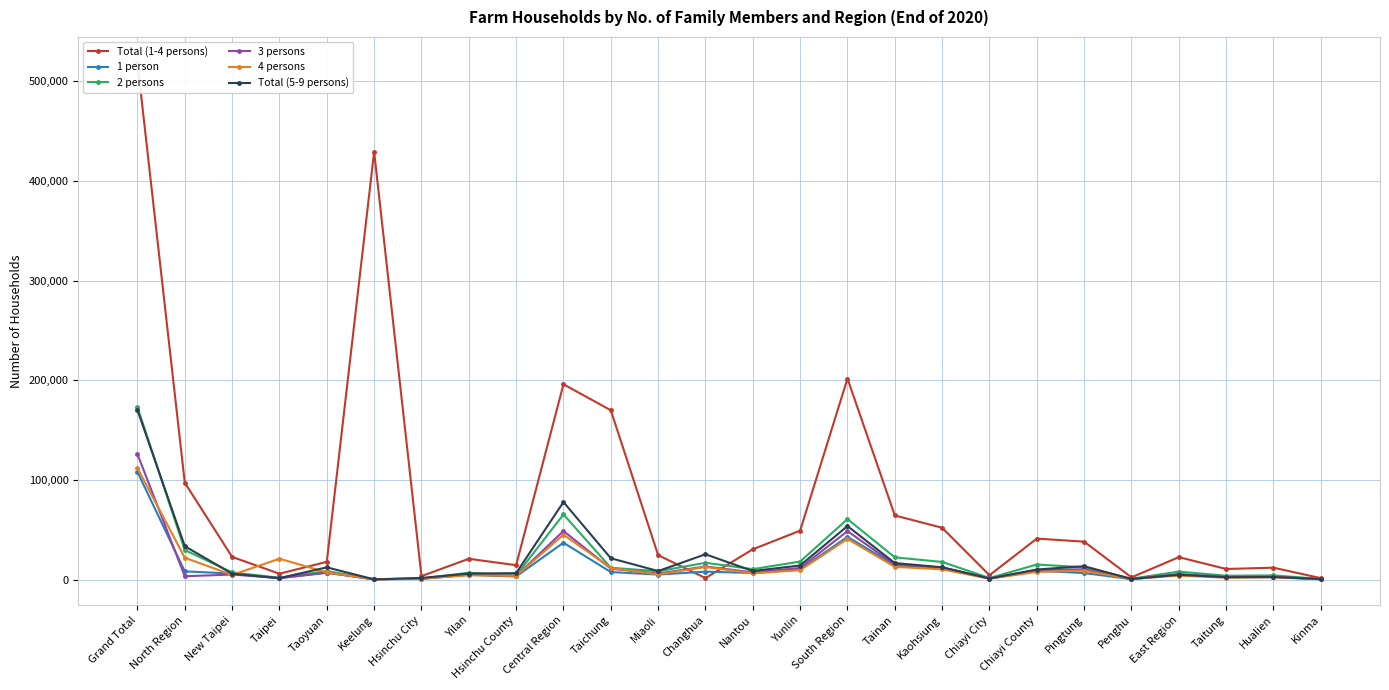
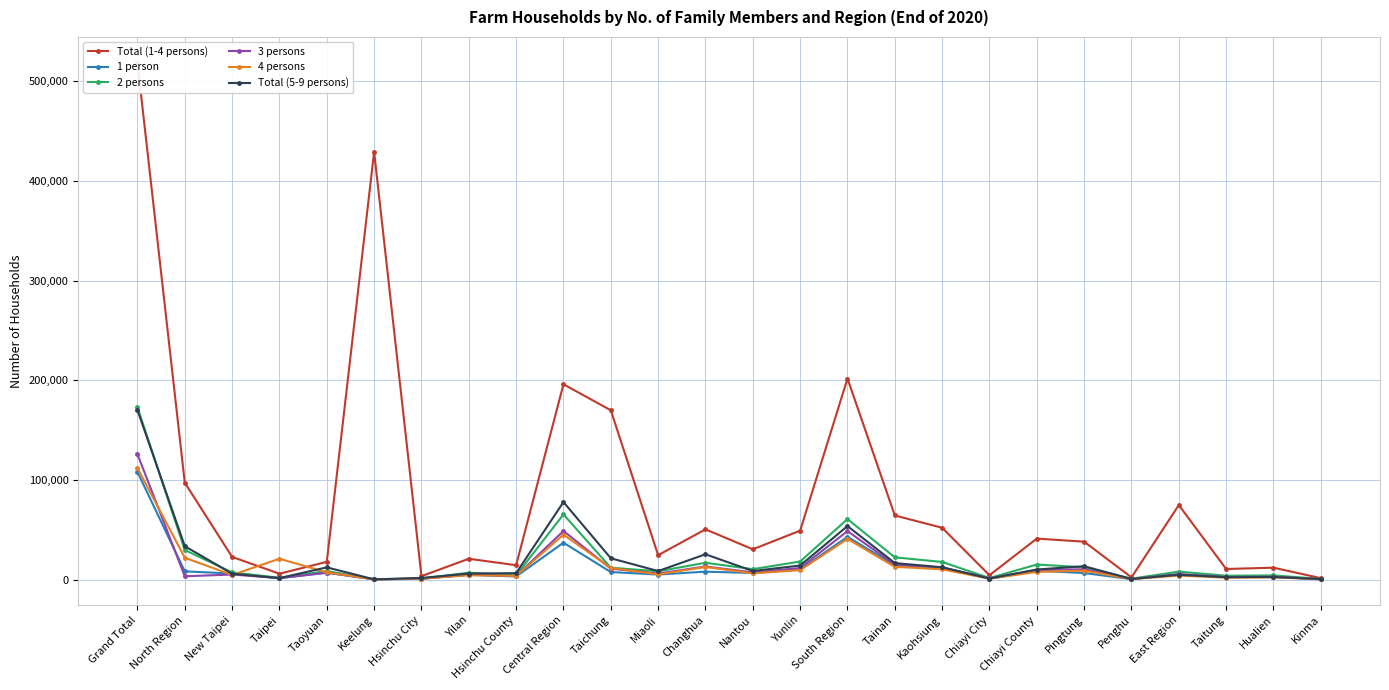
  {
    "Total (1-4 persons)": {
      "North Region": "100,000",
      "New Taipei": "20,000",
      "Taipei": "10,000",
      "Taoyuan": "20,000",
      "Keelung": "430,000",
      "Yilan": "20,000",
      "Hsinchu County": "10,000",
      "Central Region": "200,000",
      "Taichung": "170,000",
      "Miaoli": "20,000",
-     "Changhua": "0",
+     "Changhua": "50,000",
      "Nantou": "30,000",
      "Yunlin": "50,000",
      "South Region": "200,000",
      "Tainan": "60,000",
      "Kaohsiung": "50,000",
      "Chiayi City": "0",
      "Chiayi County": "40,000",
      "Pingtung": "40,000",
-     "East Region": "20,000",
+     "East Region": "70,000",
      "Taitung": "10,000",
      "Hualien": "10,000"
    },
    "1 person": {
      "Grand Total": "110,000",
      "North Region": "10,000",
      "Central Region": "40,000",
      "Taichung": "10,000",
      "Changhua": "10,000"
    },
    "2 persons": {
      "Grand Total": "170,000",
      "North Region": "30,000",
      "Central Region": "70,000",
      "Changhua": "20,000",
      "Yunlin": "20,000",
      "South Region": "60,000",
      "Tainan": "20,000",
      "Kaohsiung": "20,000",
      "Chiayi County": "20,000",
      "East Region": "10,000"
    },
    "3 persons": {
      "Grand Total": "130,000",
      "North Region": "0",
      "Central Region": "50,000",
      "South Region": "50,000"
    },
    "4 persons": {
      "Grand Total": "110,000",
      "North Region": "20,000",
      "Taipei": "20,000",
      "Central Region": "50,000"
    },
    "Total (5-9 persons)": {
      "Grand Total": "170,000",
      "North Region": "30,000",
      "Taoyuan": "10,000",
      "Central Region": "80,000",
      "Taichung": "20,000",
      "Changhua": "30,000",
      "South Region": "50,000"
    }
  }
